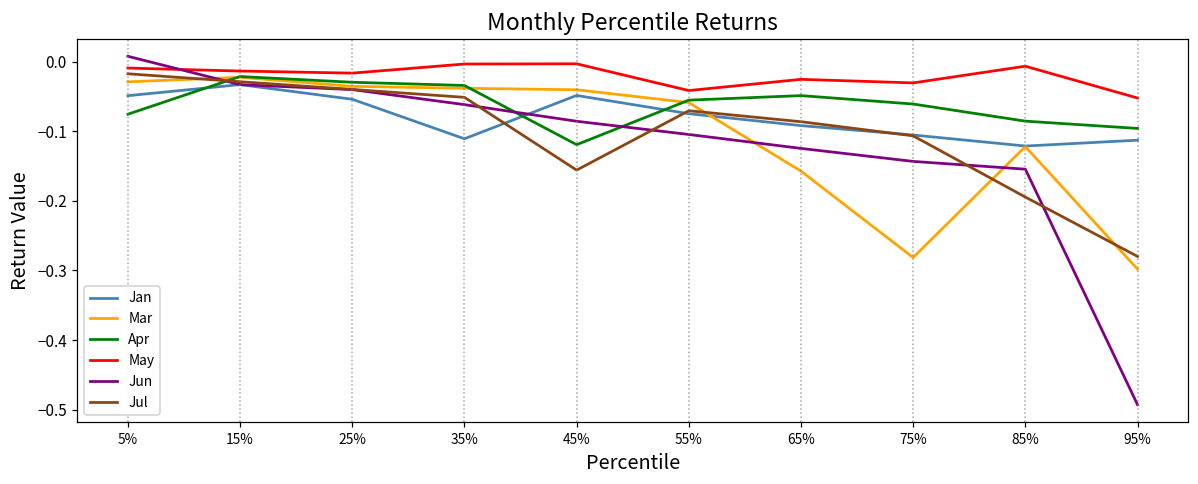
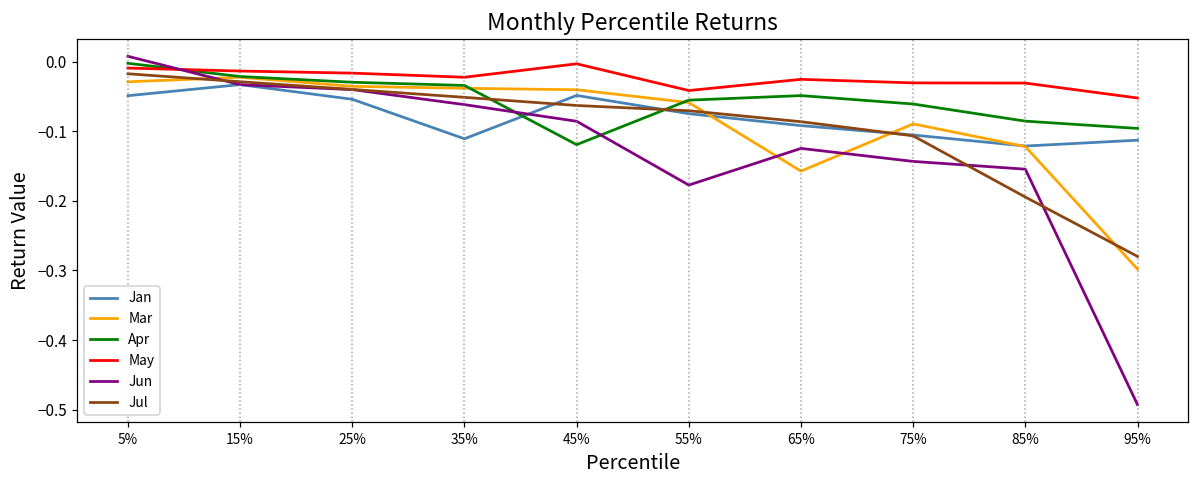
  {
    "Jan": {
      "5%": -0.05,
      "25%": -0.05,
      "35%": -0.11,
      "45%": -0.05,
      "55%": -0.07,
      "65%": -0.09,
      "95%": -0.11
    },
    "Mar": {
      "5%": -0.03,
      "25%": -0.04,
      "35%": -0.04,
      "45%": -0.04,
      "65%": -0.16,
-     "75%": -0.28,
+     "75%": -0.09,
      "95%": -0.30
    },
    "Apr": {
-     "5%": -0.08,
+     "5%": 0.00,
      "25%": -0.03,
      "35%": -0.03,
      "45%": -0.12,
      "65%": -0.05,
      "75%": -0.06,
      "85%": -0.09,
      "95%": -0.10
    },
    "May": {
      "5%": -0.01,
      "15%": -0.01,
      "25%": -0.02,
-     "35%": 0.00,
+     "35%": -0.02,
      "45%": 0.00,
      "55%": -0.04,
      "65%": -0.03,
      "75%": -0.03,
-     "85%": -0.01,
+     "85%": -0.03,
      "95%": -0.05
    },
    "Jun": {
      "5%": 0.01,
      "35%": -0.06,
      "45%": -0.09,
-     "55%": -0.10,
+     "55%": -0.18,
      "65%": -0.12,
      "75%": -0.14,
      "85%": -0.15,
      "95%": -0.49
    },
    "Jul": {
      "5%": -0.02,
      "15%": -0.03,
      "35%": -0.05,
-     "45%": -0.16,
+     "45%": -0.06,
      "55%": -0.07,
      "65%": -0.09,
      "85%": -0.19,
      "95%": -0.28
    }
  }
